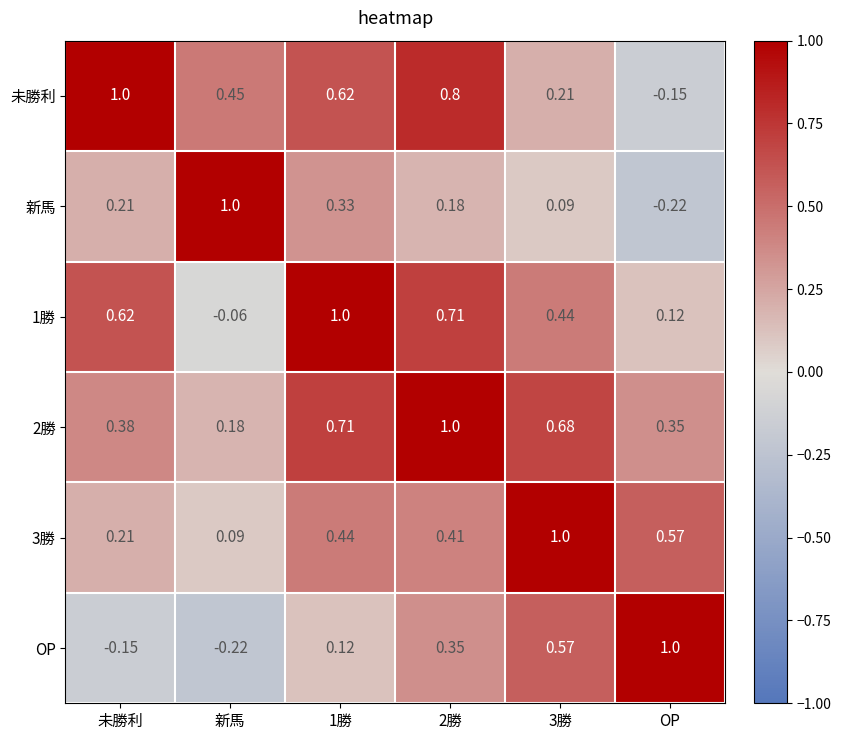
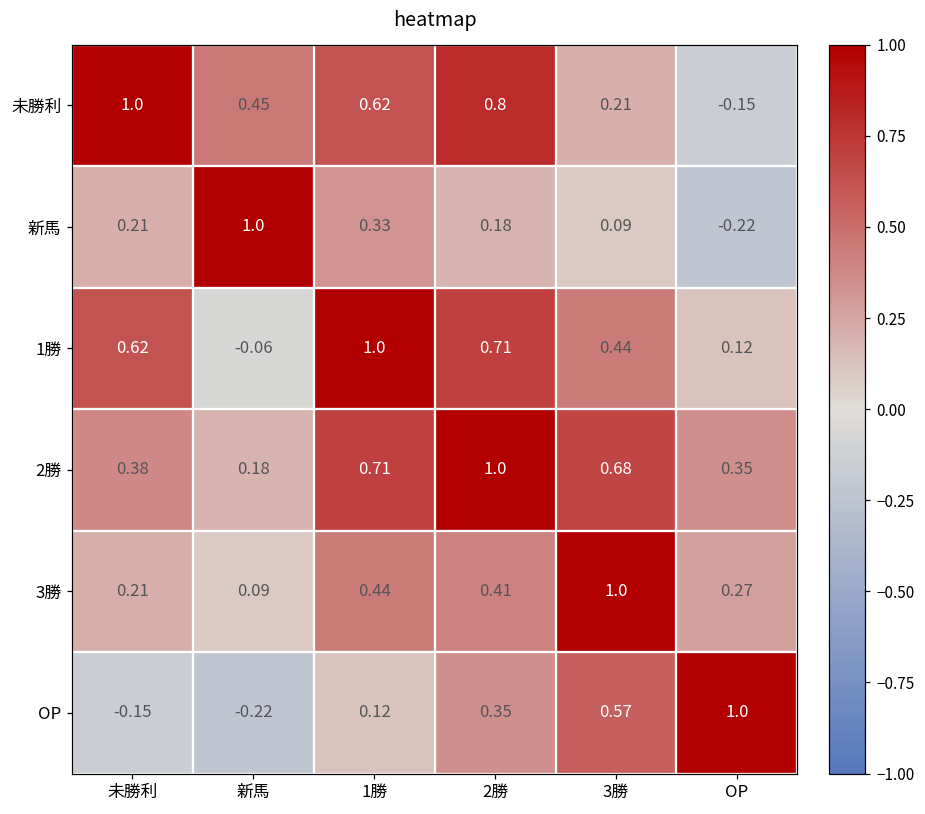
  {
    "未勝利": {
      "未勝利": 1.0,
      "新馬": 0.45,
      "1勝": 0.62,
      "2勝": 0.8,
      "3勝": 0.21,
      "OP": -0.15
    },
    "新馬": {
      "未勝利": 0.21,
      "新馬": 1.0,
      "1勝": 0.33,
      "2勝": 0.18,
      "3勝": 0.09,
      "OP": -0.22
    },
    "1勝": {
      "未勝利": 0.62,
      "新馬": -0.06,
      "1勝": 1.0,
      "2勝": 0.71,
      "3勝": 0.44,
      "OP": 0.12
    },
    "2勝": {
      "未勝利": 0.38,
      "新馬": 0.18,
      "1勝": 0.71,
      "2勝": 1.0,
      "3勝": 0.68,
      "OP": 0.35
    },
    "3勝": {
      "未勝利": 0.21,
      "新馬": 0.09,
      "1勝": 0.44,
      "2勝": 0.41,
      "3勝": 1.0,
-     "OP": 0.57
+     "OP": 0.27
    },
    "OP": {
      "未勝利": -0.15,
      "新馬": -0.22,
      "1勝": 0.12,
      "2勝": 0.35,
      "3勝": 0.57,
      "OP": 1.0
    }
  }
